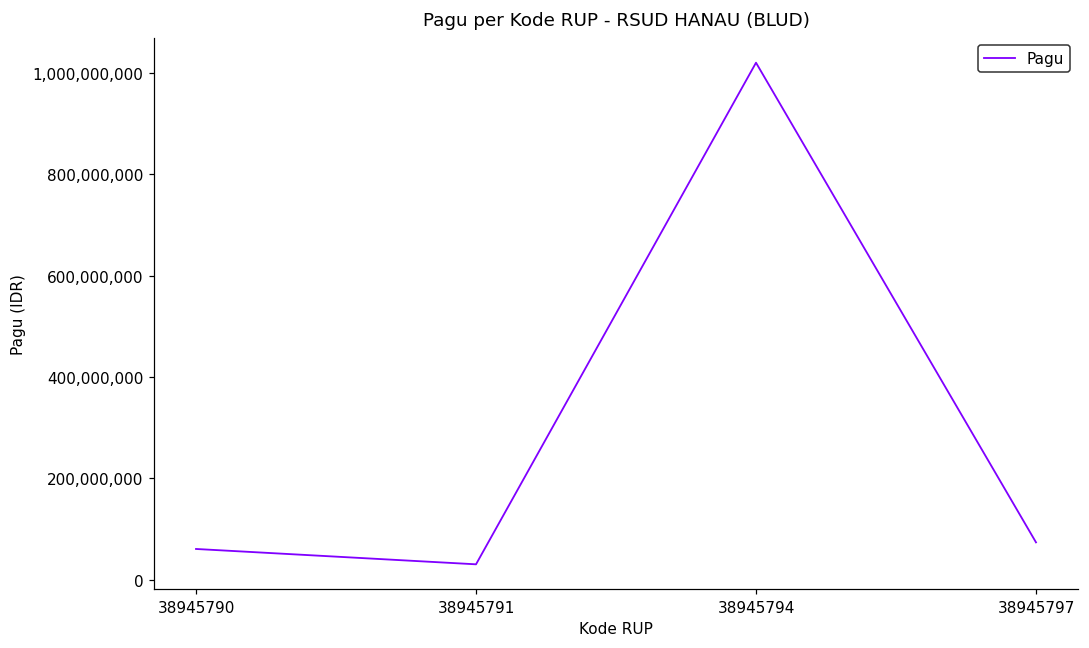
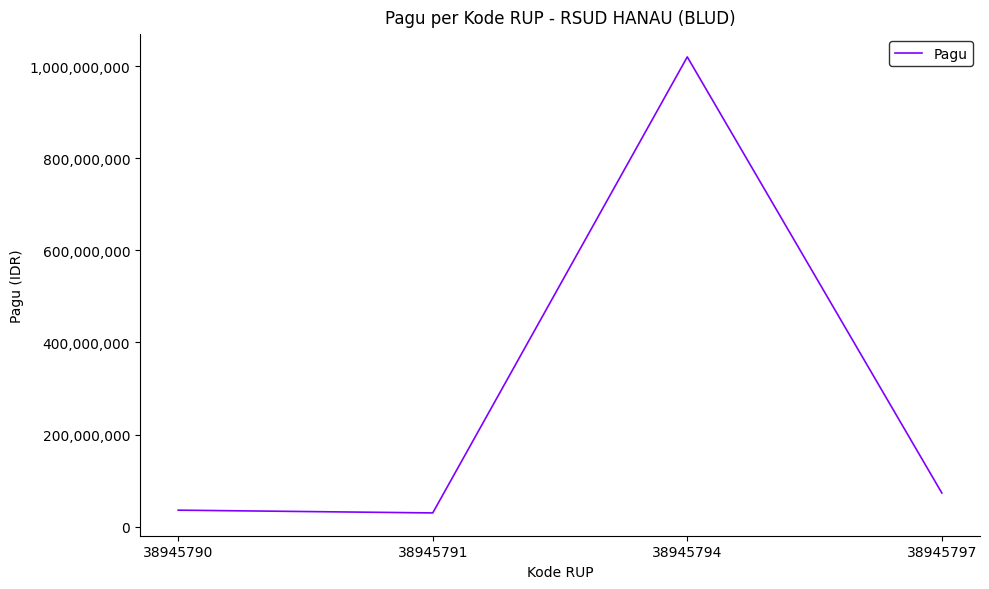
  {
-   "38945790": "60,000,000",
+   "38945790": "40,000,000",
    "38945791": "30,000,000",
    "38945794": "1,020,000,000",
    "38945797": "70,000,000"
  }
